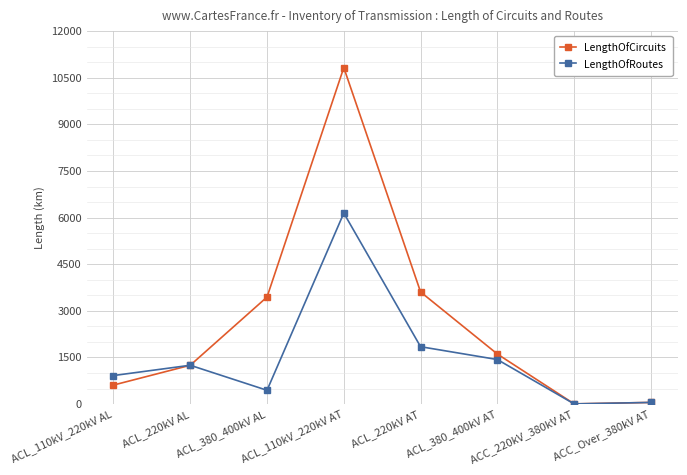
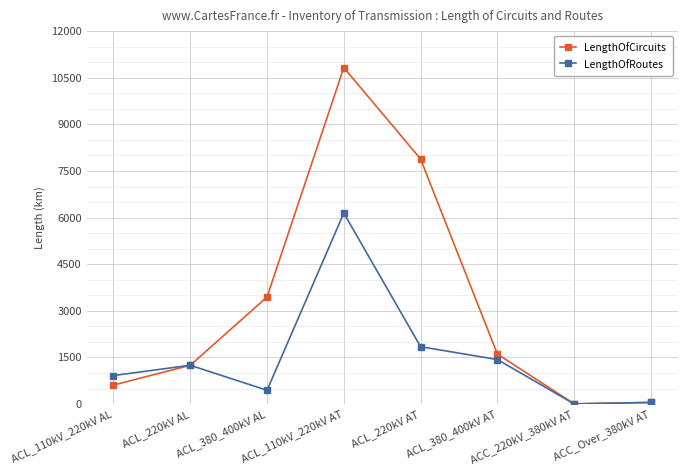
  {
    "LengthOfCircuits": {
      "ACL_110kV_220kV AL": 600,
      "ACL_380_400kV AL": 3400,
      "ACL_110kV_220kV AT": 10800,
-     "ACL_220kV AT": 3600,
+     "ACL_220kV AT": 7900,
      "ACL_380_400kV AT": 1600
    },
    "LengthOfRoutes": {
      "ACL_110kV_220kV AL": 900,
      "ACL_380_400kV AL": 400,
      "ACL_110kV_220kV AT": 6100,
      "ACL_220kV AT": 1800,
      "ACL_380_400kV AT": 1400
    }
  }
